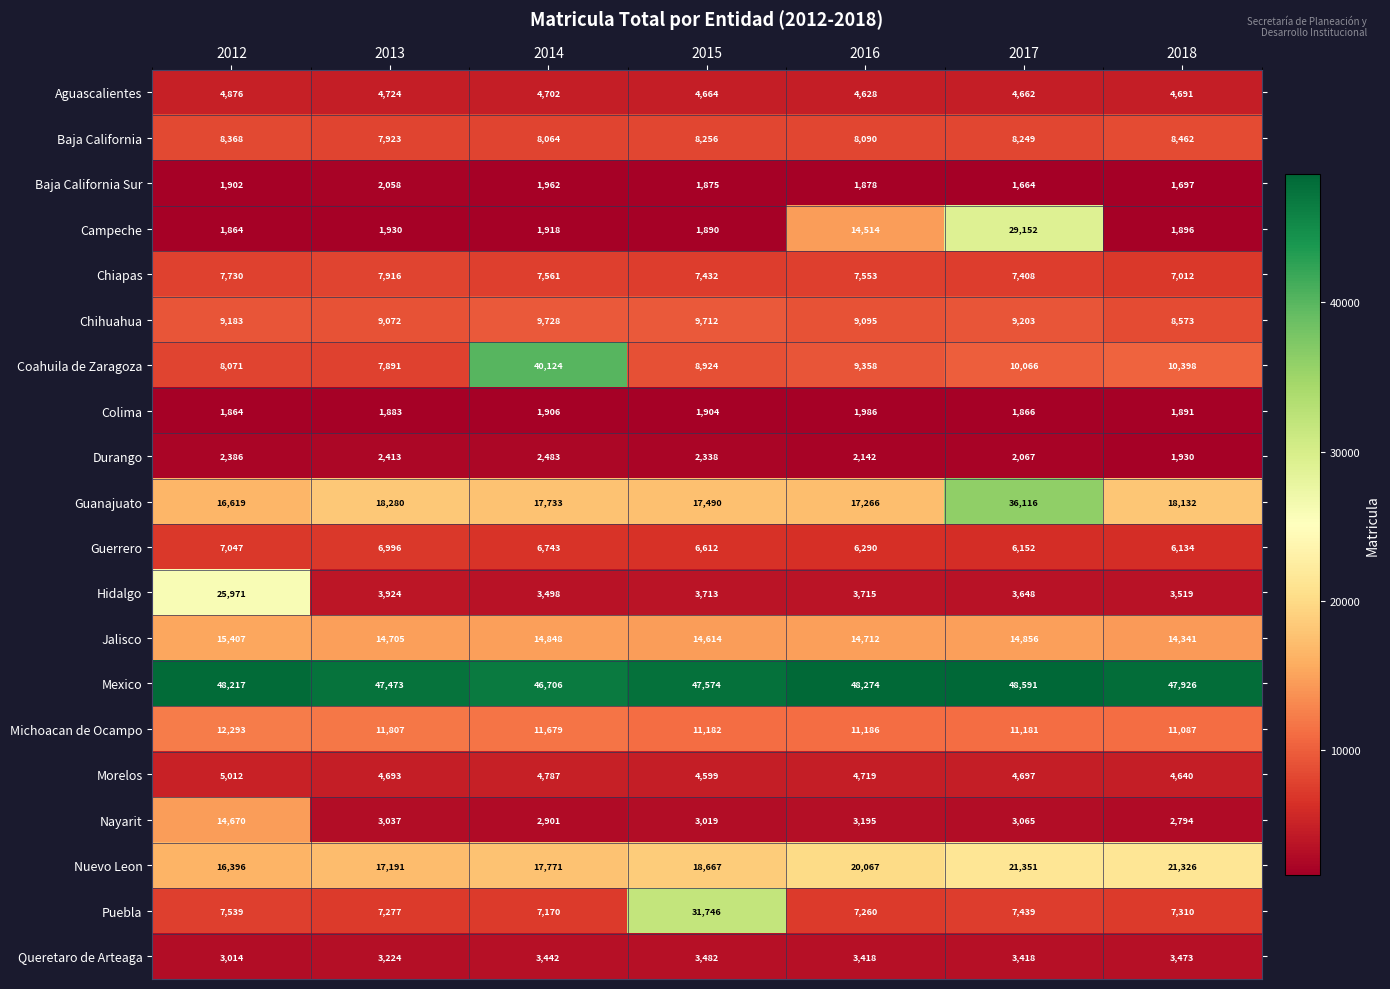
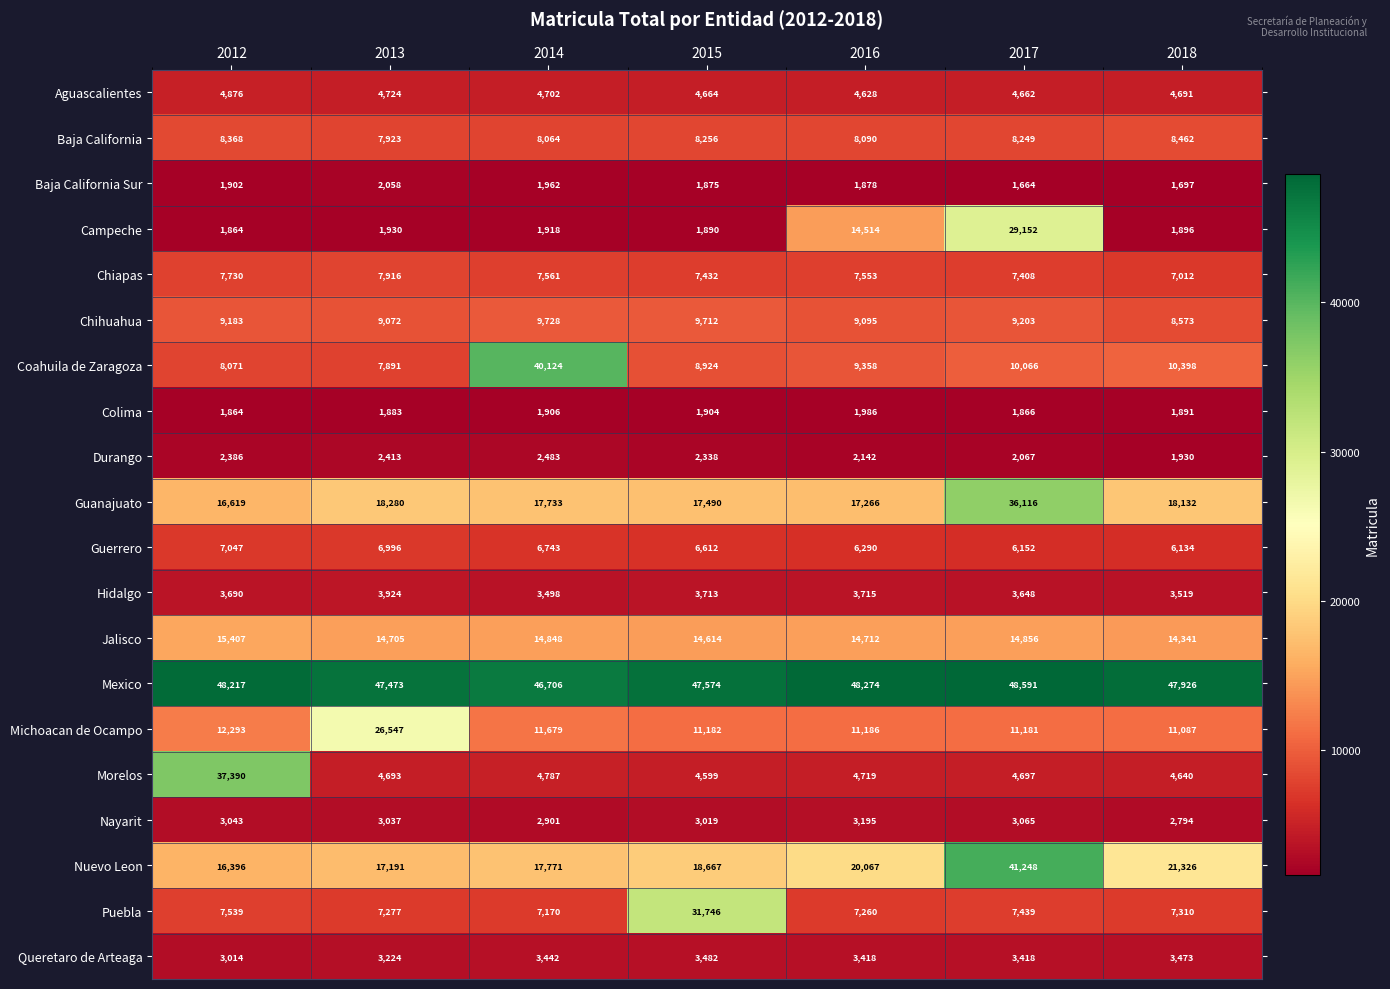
  {
    "Aguascalientes": {
      "2012": "4,876",
      "2013": "4,724",
      "2014": "4,702",
      "2015": "4,664",
      "2016": "4,628",
      "2017": "4,662",
      "2018": "4,691"
    },
    "Baja California": {
      "2012": "8,368",
      "2013": "7,923",
      "2014": "8,064",
      "2015": "8,256",
      "2016": "8,090",
      "2017": "8,249",
      "2018": "8,462"
    },
    "Baja California Sur": {
      "2012": "1,902",
      "2013": "2,058",
      "2014": "1,962",
      "2015": "1,875",
      "2016": "1,878",
      "2017": "1,664",
      "2018": "1,697"
    },
    "Campeche": {
      "2012": "1,864",
      "2013": "1,930",
      "2014": "1,918",
      "2015": "1,890",
      "2016": "14,514",
      "2017": "29,152",
      "2018": "1,896"
    },
    "Chiapas": {
      "2012": "7,730",
      "2013": "7,916",
      "2014": "7,561",
      "2015": "7,432",
      "2016": "7,553",
      "2017": "7,408",
      "2018": "7,012"
    },
    "Chihuahua": {
      "2012": "9,183",
      "2013": "9,072",
      "2014": "9,728",
      "2015": "9,712",
      "2016": "9,095",
      "2017": "9,203",
      "2018": "8,573"
    },
    "Coahuila de Zaragoza": {
      "2012": "8,071",
      "2013": "7,891",
      "2014": "40,124",
      "2015": "8,924",
      "2016": "9,358",
      "2017": "10,066",
      "2018": "10,398"
    },
    "Colima": {
      "2012": "1,864",
      "2013": "1,883",
      "2014": "1,906",
      "2015": "1,904",
      "2016": "1,986",
      "2017": "1,866",
      "2018": "1,891"
    },
    "Durango": {
      "2012": "2,386",
      "2013": "2,413",
      "2014": "2,483",
      "2015": "2,338",
      "2016": "2,142",
      "2017": "2,067",
      "2018": "1,930"
    },
    "Guanajuato": {
      "2012": "16,619",
      "2013": "18,280",
      "2014": "17,733",
      "2015": "17,490",
      "2016": "17,266",
      "2017": "36,116",
      "2018": "18,132"
    },
    "Guerrero": {
      "2012": "7,047",
      "2013": "6,996",
      "2014": "6,743",
      "2015": "6,612",
      "2016": "6,290",
      "2017": "6,152",
      "2018": "6,134"
    },
    "Hidalgo": {
-     "2012": "25,971",
+     "2012": "3,690",
      "2013": "3,924",
      "2014": "3,498",
      "2015": "3,713",
      "2016": "3,715",
      "2017": "3,648",
      "2018": "3,519"
    },
    "Jalisco": {
      "2012": "15,407",
      "2013": "14,705",
      "2014": "14,848",
      "2015": "14,614",
      "2016": "14,712",
      "2017": "14,856",
      "2018": "14,341"
    },
    "Mexico": {
      "2012": "48,217",
      "2013": "47,473",
      "2014": "46,706",
      "2015": "47,574",
      "2016": "48,274",
      "2017": "48,591",
      "2018": "47,926"
    },
    "Michoacan de Ocampo": {
      "2012": "12,293",
-     "2013": "11,807",
+     "2013": "26,547",
      "2014": "11,679",
      "2015": "11,182",
      "2016": "11,186",
      "2017": "11,181",
      "2018": "11,087"
    },
    "Morelos": {
-     "2012": "5,012",
+     "2012": "37,390",
      "2013": "4,693",
      "2014": "4,787",
      "2015": "4,599",
      "2016": "4,719",
      "2017": "4,697",
      "2018": "4,640"
    },
    "Nayarit": {
-     "2012": "14,670",
+     "2012": "3,043",
      "2013": "3,037",
      "2014": "2,901",
      "2015": "3,019",
      "2016": "3,195",
      "2017": "3,065",
      "2018": "2,794"
    },
    "Nuevo Leon": {
      "2012": "16,396",
      "2013": "17,191",
      "2014": "17,771",
      "2015": "18,667",
      "2016": "20,067",
-     "2017": "21,351",
+     "2017": "41,248",
      "2018": "21,326"
    },
    "Puebla": {
      "2012": "7,539",
      "2013": "7,277",
      "2014": "7,170",
      "2015": "31,746",
      "2016": "7,260",
      "2017": "7,439",
      "2018": "7,310"
    },
    "Queretaro de Arteaga": {
      "2012": "3,014",
      "2013": "3,224",
      "2014": "3,442",
      "2015": "3,482",
      "2016": "3,418",
      "2017": "3,418",
      "2018": "3,473"
    }
  }
